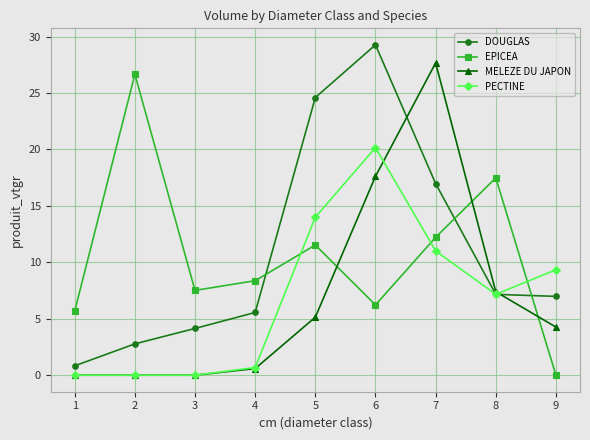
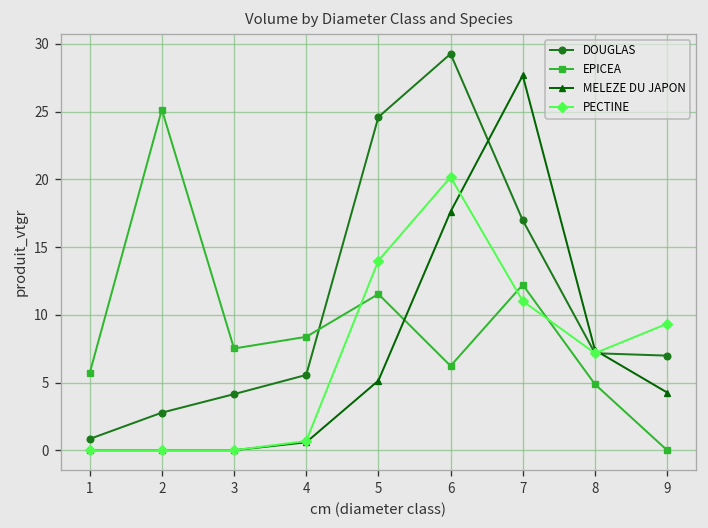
  {
    "EPICEA": {
      "1": 5.7,
-     "2": 26.7,
+     "2": 25.2,
      "3": 7.5,
      "4": 8.4,
      "5": 11.5,
      "6": 6.2,
      "7": 12.2,
-     "8": 17.5,
+     "8": 4.9,
      "9": 0.0
    },
    "PECTINE": {
      "5": 14.0,
      "6": 20.2,
      "7": 11.0,
      "9": 9.3
    }
  }
